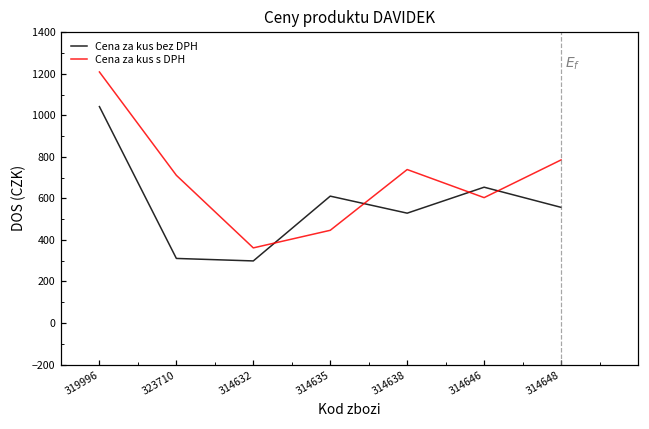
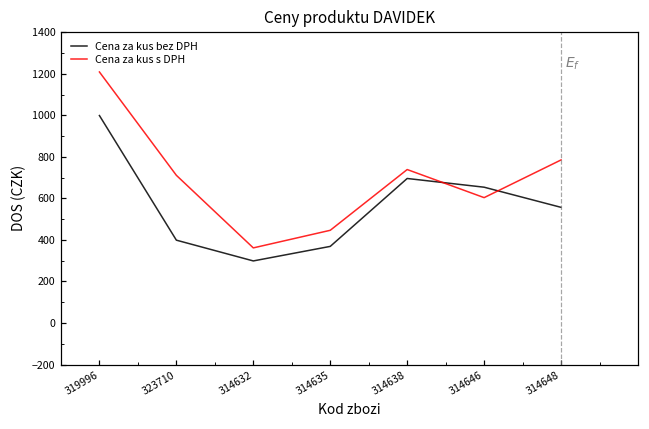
  {
    "Cena za kus bez DPH": {
-     "319996": 1040,
-     "323710": 310,
+     "319996": 1000,
+     "323710": 400,
      "314632": 300,
-     "314635": 610,
-     "314638": 530,
+     "314635": 370,
+     "314638": 700,
      "314646": 650,
      "314648": 560
    },
    "Cena za kus s DPH": {
      "319996": 1210,
      "323710": 710,
      "314632": 360,
      "314635": 450,
      "314638": 740,
      "314646": 600,
      "314648": 790
    }
  }
